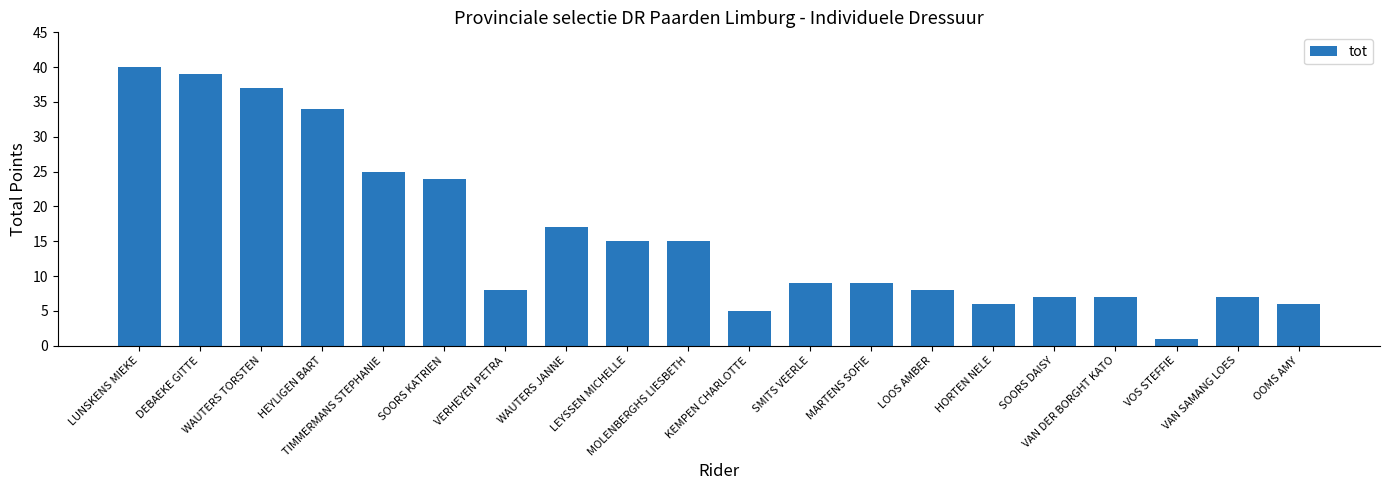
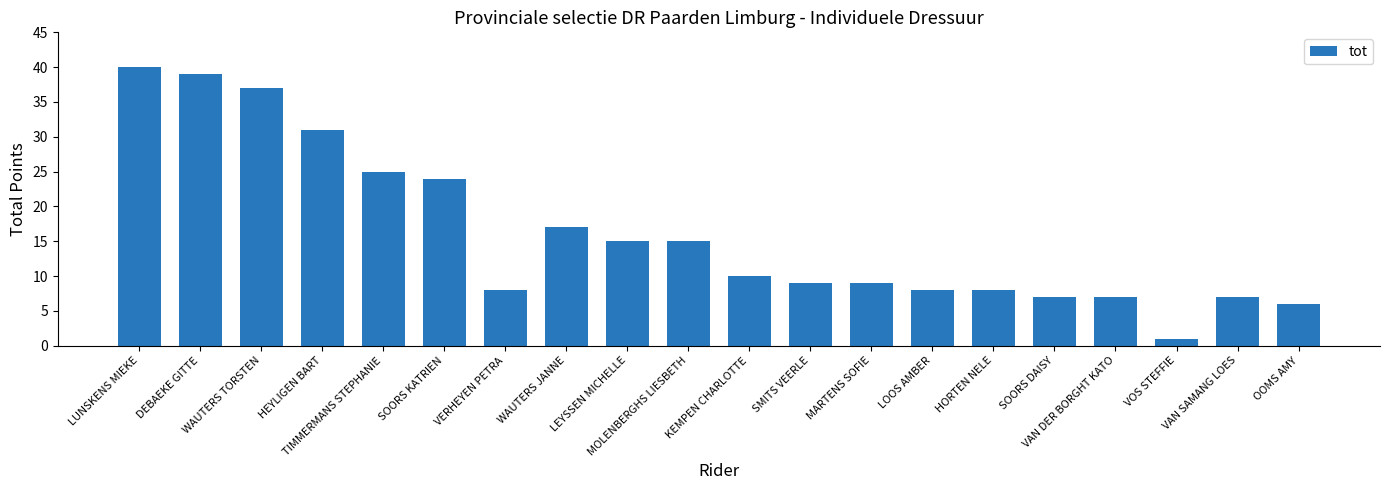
  {
    "LUNSKENS MIEKE": 40,
    "DEBAEKE GITTE": 39,
    "WAUTERS TORSTEN": 37,
-   "HEYLIGEN BART": 34,
+   "HEYLIGEN BART": 31,
    "TIMMERMANS STEPHANIE": 25,
    "SOORS KATRIEN": 24,
    "VERHEYEN PETRA": 8,
    "WAUTERS JANNE": 17,
    "LEYSSEN MICHELLE": 15,
    "MOLENBERGHS LIESBETH": 15,
-   "KEMPEN CHARLOTTE": 5,
+   "KEMPEN CHARLOTTE": 10,
    "SMITS VEERLE": 9,
    "MARTENS SOFIE": 9,
    "LOOS AMBER": 8,
-   "HORTEN NELE": 6,
+   "HORTEN NELE": 8,
    "SOORS DAISY": 7,
    "VAN DER BORGHT KATO": 7,
    "VOS STEFFIE": 1,
    "VAN SAMANG LOES": 7,
    "OOMS AMY": 6
  }
